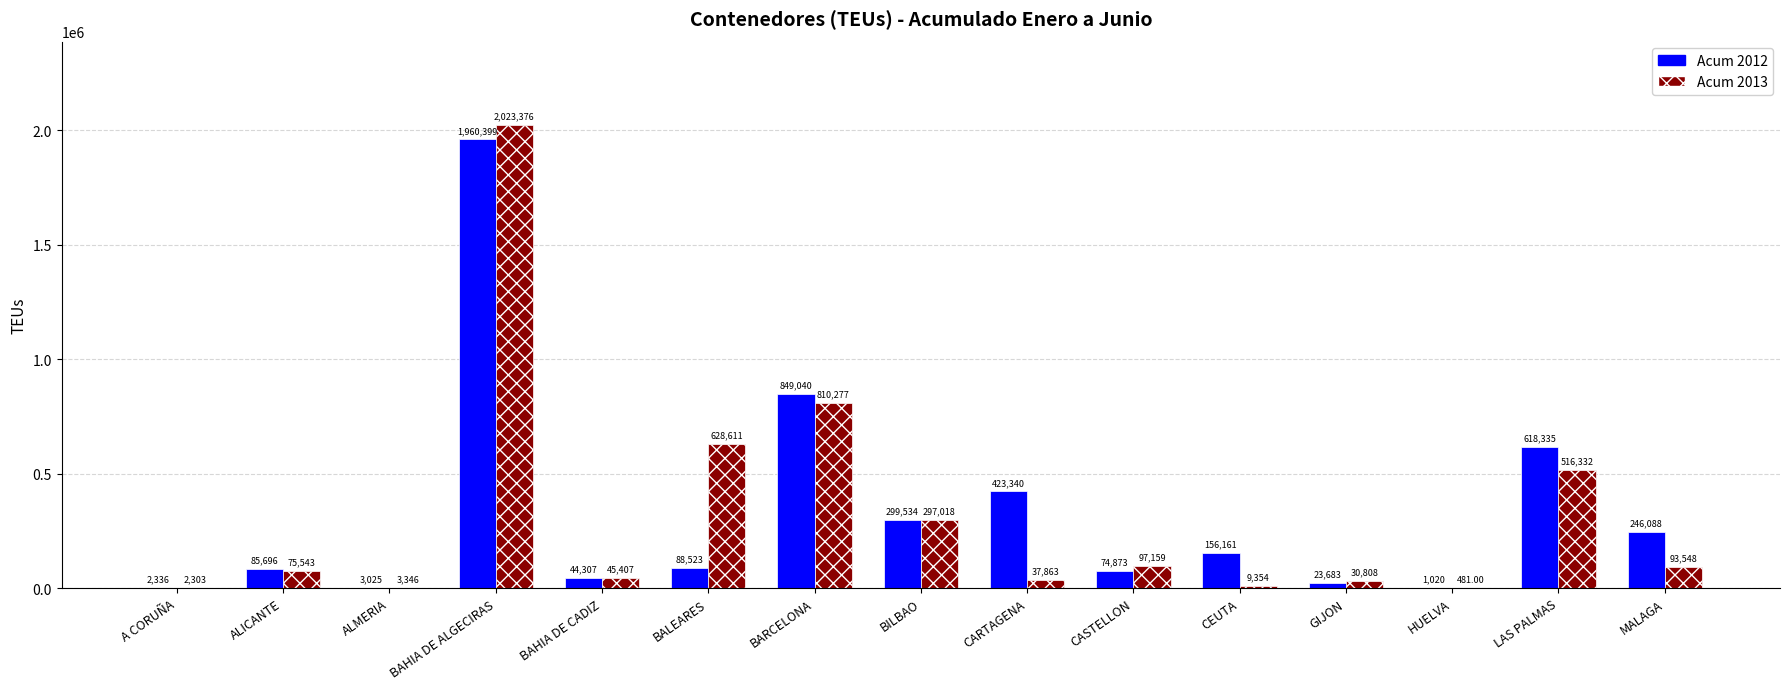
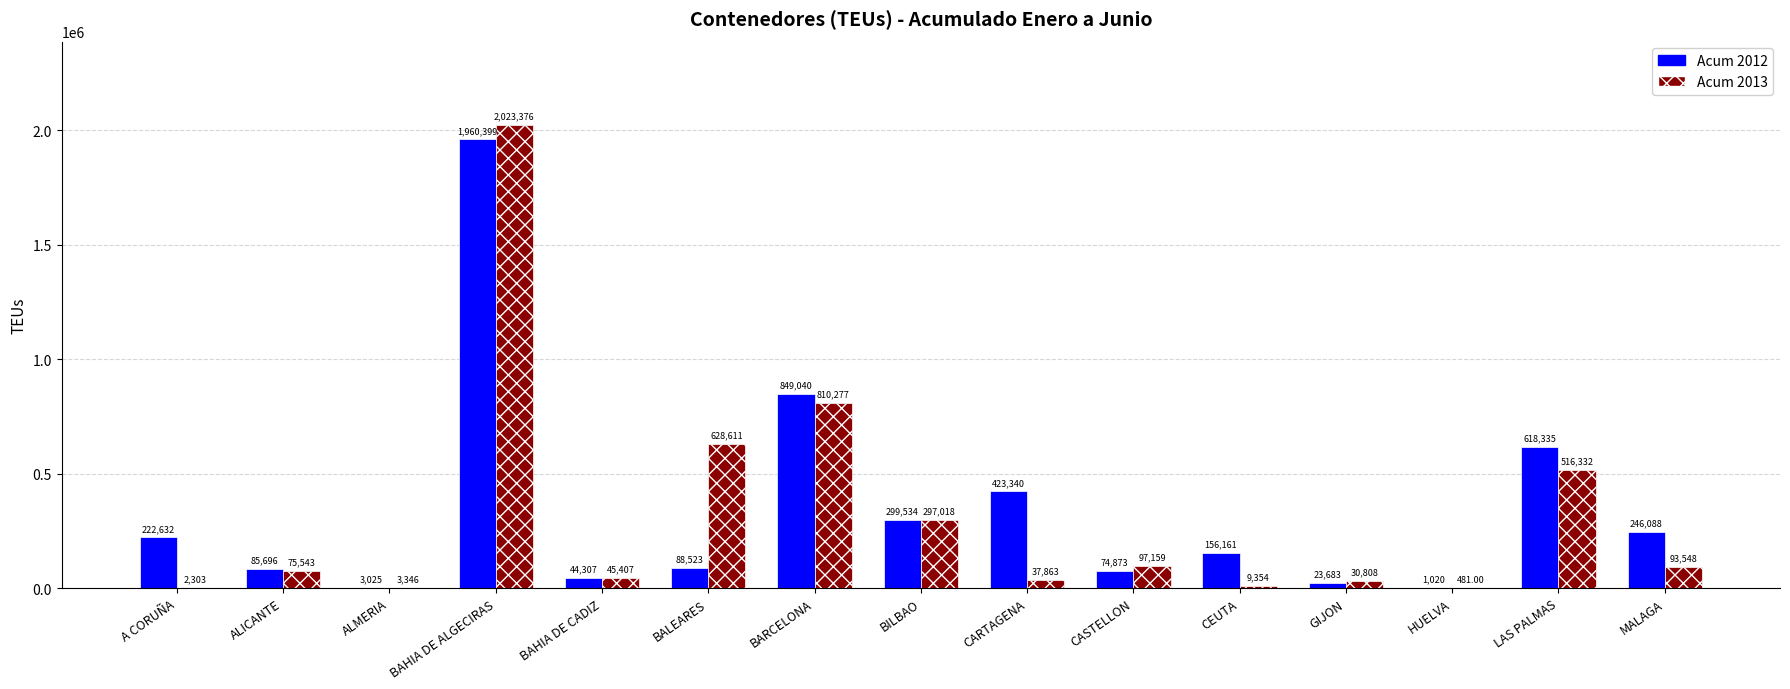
  {
    "Acum 2012": {
-     "A CORUÑA": "2,336",
+     "A CORUÑA": "222,632",
      "ALICANTE": "85,696",
      "ALMERIA": "3,025",
      "BAHIA DE ALGECIRAS": "1,960,399",
      "BAHIA DE CADIZ": "44,307",
      "BALEARES": "88,523",
      "BARCELONA": "849,040",
      "BILBAO": "299,534",
      "CARTAGENA": "423,340",
      "CASTELLON": "74,873",
      "CEUTA": "156,161",
      "GIJON": "23,683",
      "HUELVA": "1,020",
      "LAS PALMAS": "618,335",
      "MALAGA": "246,088"
    },
    "Acum 2013": {
      "A CORUÑA": "2,303",
      "ALICANTE": "75,543",
      "ALMERIA": "3,346",
      "BAHIA DE ALGECIRAS": "2,023,376",
      "BAHIA DE CADIZ": "45,407",
      "BALEARES": "628,611",
      "BARCELONA": "810,277",
      "BILBAO": "297,018",
      "CARTAGENA": "37,863",
      "CASTELLON": "97,159",
      "CEUTA": "9,354",
      "GIJON": "30,808",
      "HUELVA": "481.00",
      "LAS PALMAS": "516,332",
      "MALAGA": "93,548"
    }
  }
